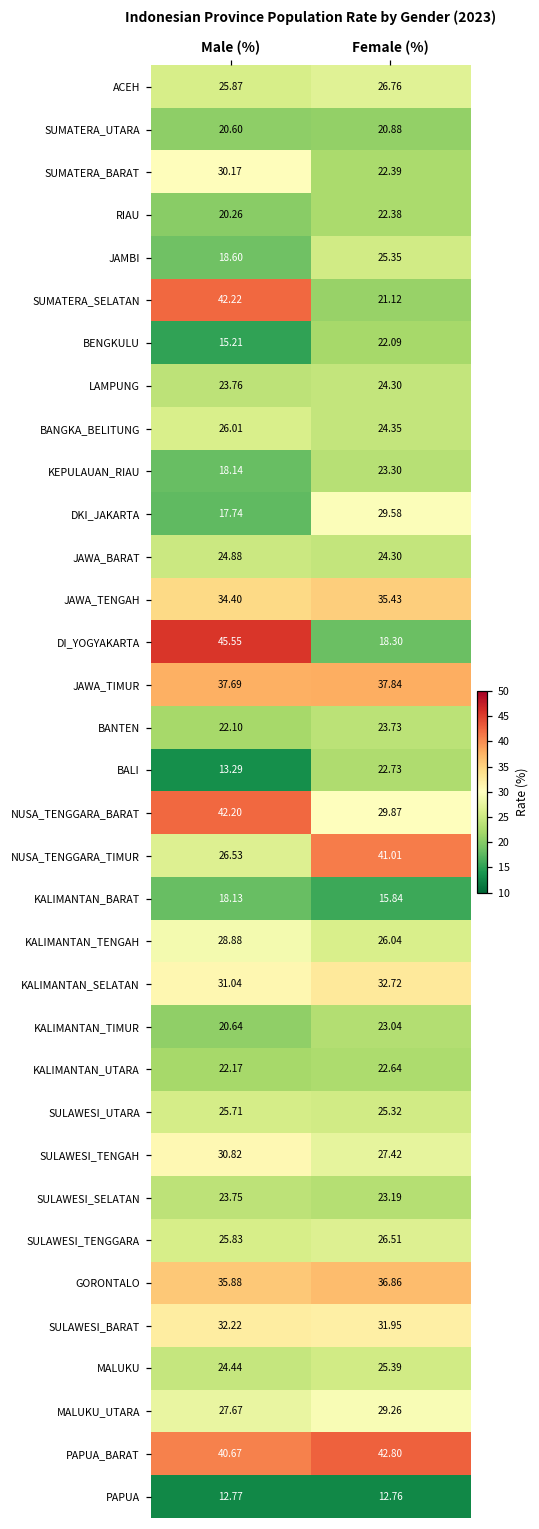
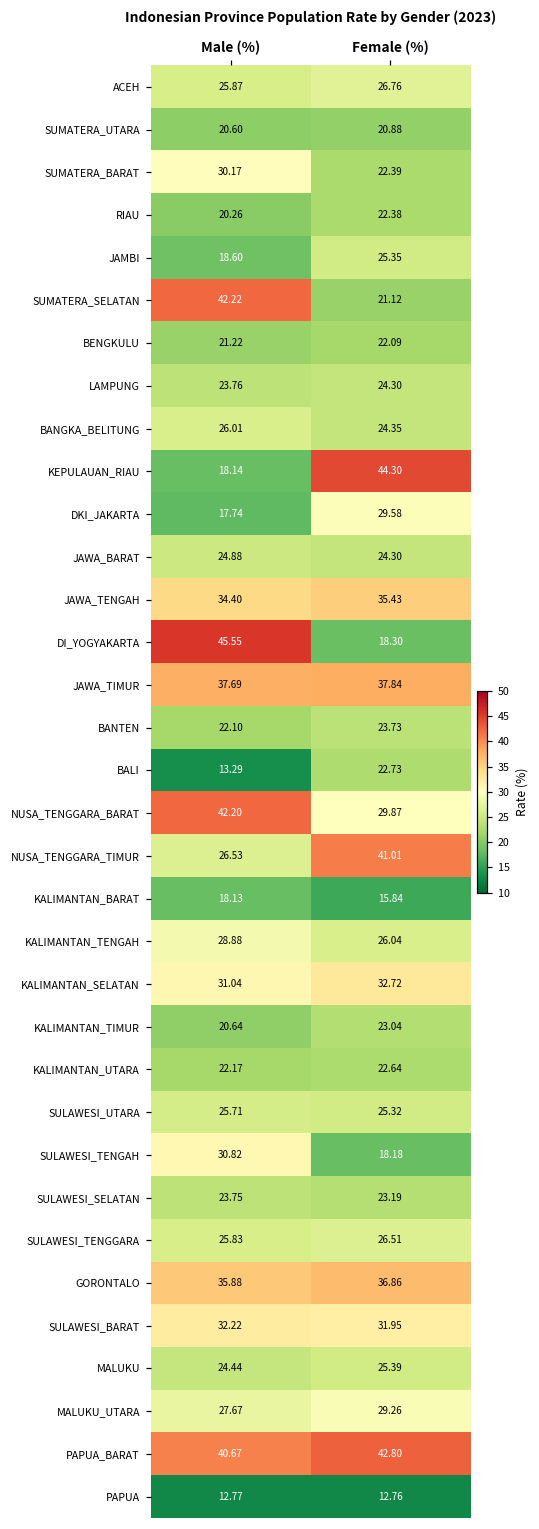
  {
    "ACEH": {
      "Male (%)": 25.87,
      "Female (%)": 26.76
    },
    "SUMATERA_UTARA": {
      "Male (%)": 20.60,
      "Female (%)": 20.88
    },
    "SUMATERA_BARAT": {
      "Male (%)": 30.17,
      "Female (%)": 22.39
    },
    "RIAU": {
      "Male (%)": 20.26,
      "Female (%)": 22.38
    },
    "JAMBI": {
      "Male (%)": 18.60,
      "Female (%)": 25.35
    },
    "SUMATERA_SELATAN": {
      "Male (%)": 42.22,
      "Female (%)": 21.12
    },
    "BENGKULU": {
-     "Male (%)": 15.21,
+     "Male (%)": 21.22,
      "Female (%)": 22.09
    },
    "LAMPUNG": {
      "Male (%)": 23.76,
      "Female (%)": 24.30
    },
    "BANGKA_BELITUNG": {
      "Male (%)": 26.01,
      "Female (%)": 24.35
    },
    "KEPULAUAN_RIAU": {
      "Male (%)": 18.14,
-     "Female (%)": 23.30
+     "Female (%)": 44.30
    },
    "DKI_JAKARTA": {
      "Male (%)": 17.74,
      "Female (%)": 29.58
    },
    "JAWA_BARAT": {
      "Male (%)": 24.88,
      "Female (%)": 24.30
    },
    "JAWA_TENGAH": {
      "Male (%)": 34.40,
      "Female (%)": 35.43
    },
    "DI_YOGYAKARTA": {
      "Male (%)": 45.55,
      "Female (%)": 18.30
    },
    "JAWA_TIMUR": {
      "Male (%)": 37.69,
      "Female (%)": 37.84
    },
    "BANTEN": {
      "Male (%)": 22.10,
      "Female (%)": 23.73
    },
    "BALI": {
      "Male (%)": 13.29,
      "Female (%)": 22.73
    },
    "NUSA_TENGGARA_BARAT": {
      "Male (%)": 42.20,
      "Female (%)": 29.87
    },
    "NUSA_TENGGARA_TIMUR": {
      "Male (%)": 26.53,
      "Female (%)": 41.01
    },
    "KALIMANTAN_BARAT": {
      "Male (%)": 18.13,
      "Female (%)": 15.84
    },
    "KALIMANTAN_TENGAH": {
      "Male (%)": 28.88,
      "Female (%)": 26.04
    },
    "KALIMANTAN_SELATAN": {
      "Male (%)": 31.04,
      "Female (%)": 32.72
    },
    "KALIMANTAN_TIMUR": {
      "Male (%)": 20.64,
      "Female (%)": 23.04
    },
    "KALIMANTAN_UTARA": {
      "Male (%)": 22.17,
      "Female (%)": 22.64
    },
    "SULAWESI_UTARA": {
      "Male (%)": 25.71,
      "Female (%)": 25.32
    },
    "SULAWESI_TENGAH": {
      "Male (%)": 30.82,
-     "Female (%)": 27.42
+     "Female (%)": 18.18
    },
    "SULAWESI_SELATAN": {
      "Male (%)": 23.75,
      "Female (%)": 23.19
    },
    "SULAWESI_TENGGARA": {
      "Male (%)": 25.83,
      "Female (%)": 26.51
    },
    "GORONTALO": {
      "Male (%)": 35.88,
      "Female (%)": 36.86
    },
    "SULAWESI_BARAT": {
      "Male (%)": 32.22,
      "Female (%)": 31.95
    },
    "MALUKU": {
      "Male (%)": 24.44,
      "Female (%)": 25.39
    },
    "MALUKU_UTARA": {
      "Male (%)": 27.67,
      "Female (%)": 29.26
    },
    "PAPUA_BARAT": {
      "Male (%)": 40.67,
      "Female (%)": 42.80
    },
    "PAPUA": {
      "Male (%)": 12.77,
      "Female (%)": 12.76
    }
  }
